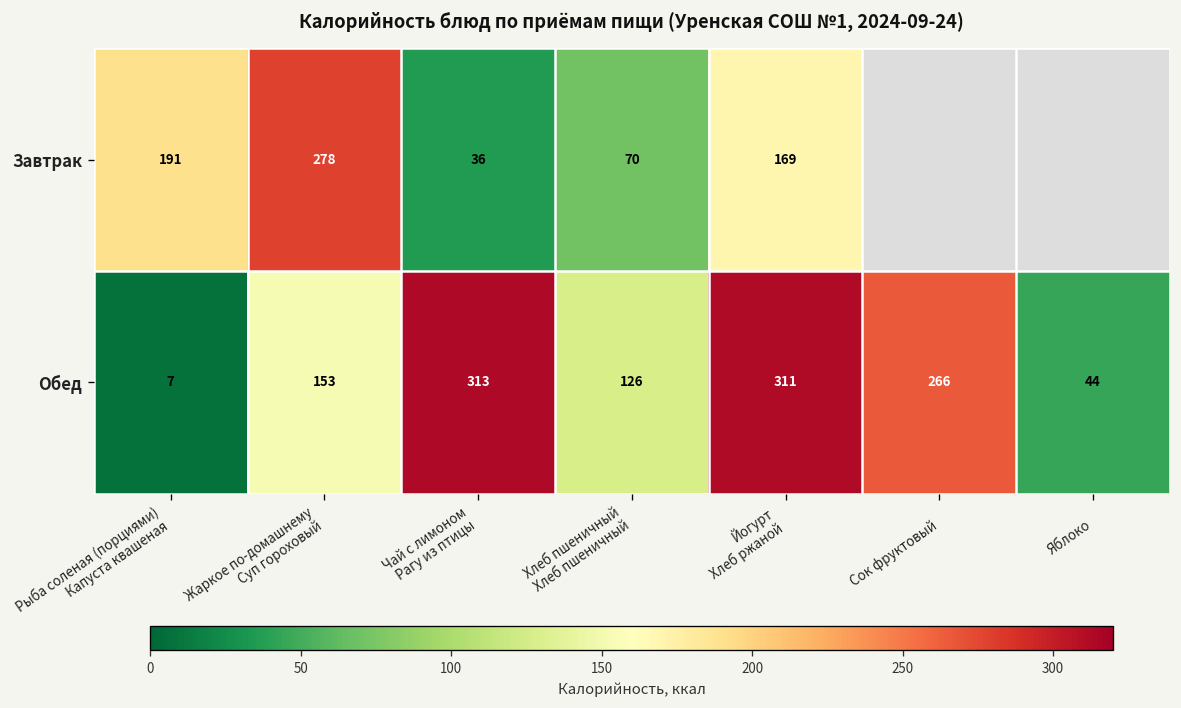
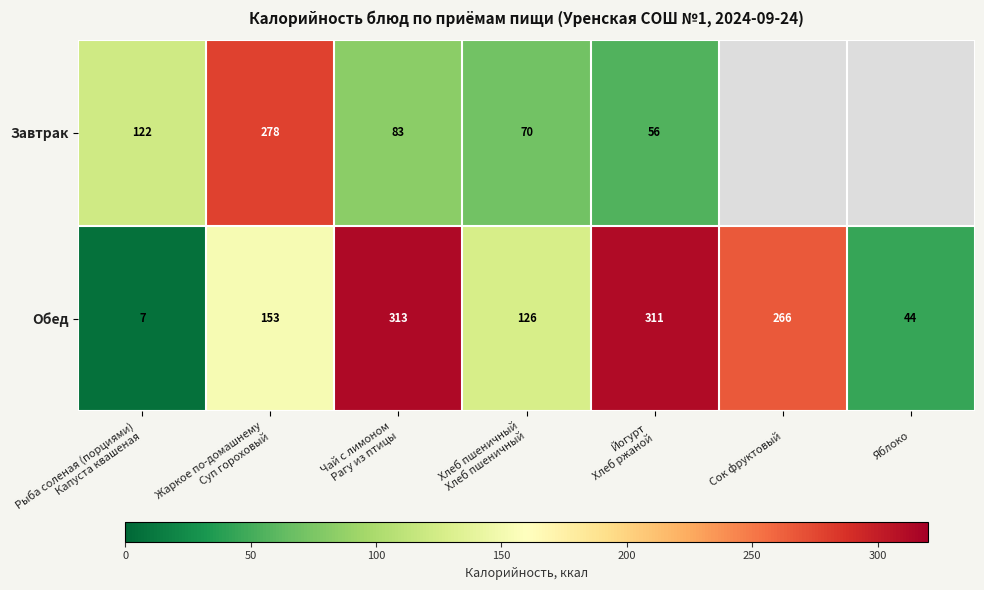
  {
    "Завтрак": {
-     "Рыба соленая (порциями) Капуста квашеная": 191,
+     "Рыба соленая (порциями) Капуста квашеная": 122,
      "Жаркое по-домашнему Суп гороховый": 278,
-     "Чай с лимоном Рагу из птицы": 36,
+     "Чай с лимоном Рагу из птицы": 83,
      "Хлеб пшеничный Хлеб пшеничный": 70,
-     "Йогурт Хлеб ржаной": 169
+     "Йогурт Хлеб ржаной": 56
    },
    "Обед": {
      "Рыба соленая (порциями) Капуста квашеная": 7,
      "Жаркое по-домашнему Суп гороховый": 153,
      "Чай с лимоном Рагу из птицы": 313,
      "Хлеб пшеничный Хлеб пшеничный": 126,
      "Йогурт Хлеб ржаной": 311,
      "Сок фруктовый": 266,
      "Яблоко": 44
    }
  }
